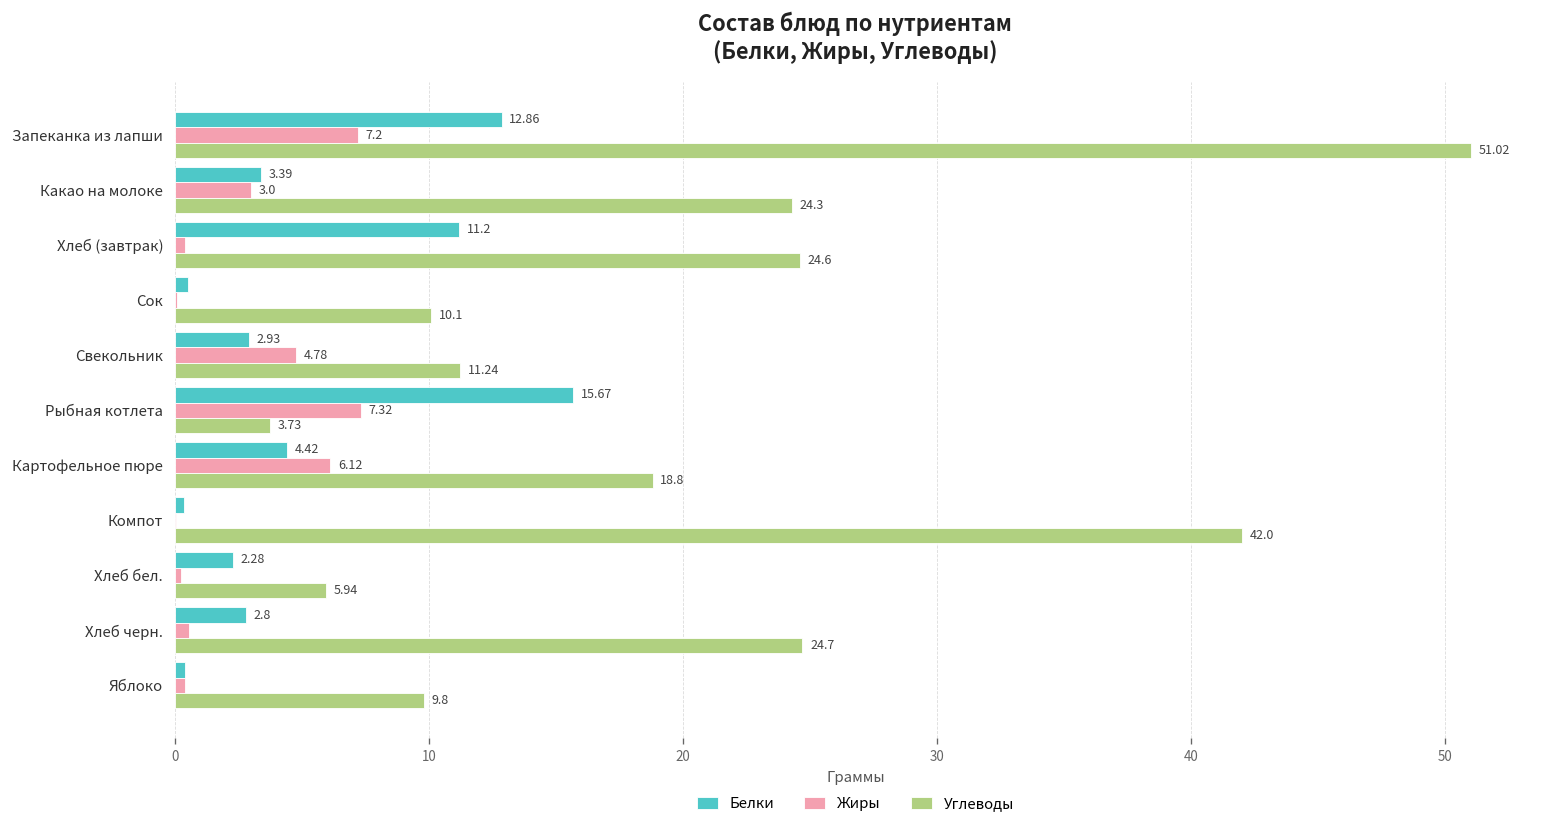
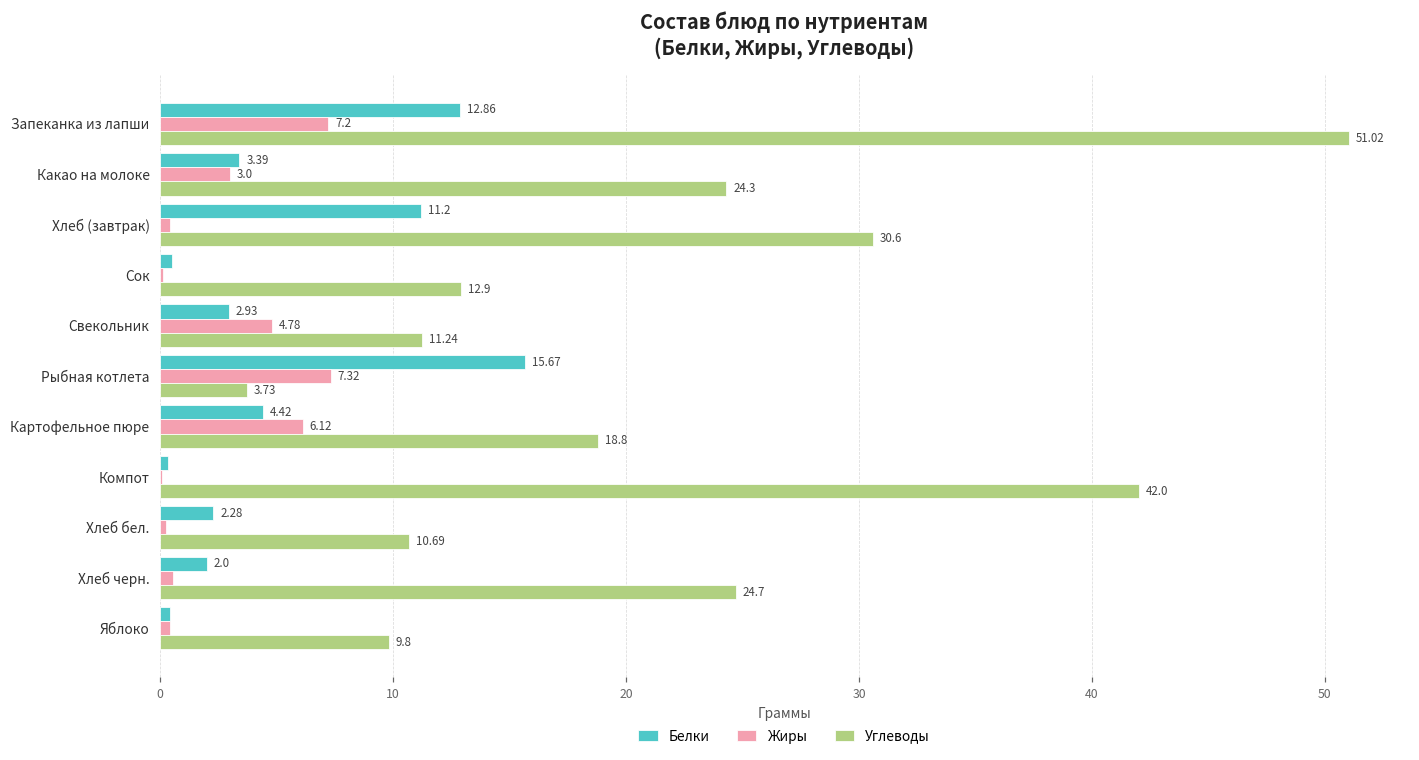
  {
    "Белки": {
      "Запеканка из лапши": 12.86,
      "Какао на молоке": 3.39,
      "Хлеб (завтрак)": 11.2,
      "Свекольник": 2.93,
      "Рыбная котлета": 15.67,
      "Картофельное пюре": 4.42,
      "Хлеб бел.": 2.28,
-     "Хлеб черн.": 2.8
+     "Хлеб черн.": 2.0
    },
    "Жиры": {
      "Запеканка из лапши": 7.2,
      "Какао на молоке": 3.0,
      "Свекольник": 4.78,
      "Рыбная котлета": 7.32,
      "Картофельное пюре": 6.12
    },
    "Углеводы": {
      "Запеканка из лапши": 51.02,
      "Какао на молоке": 24.3,
-     "Хлеб (завтрак)": 24.6,
-     "Сок": 10.1,
+     "Хлеб (завтрак)": 30.6,
+     "Сок": 12.9,
      "Свекольник": 11.24,
      "Рыбная котлета": 3.73,
      "Картофельное пюре": 18.8,
      "Компот": 42.0,
-     "Хлеб бел.": 5.94,
+     "Хлеб бел.": 10.69,
      "Хлеб черн.": 24.7,
      "Яблоко": 9.8
    }
  }
